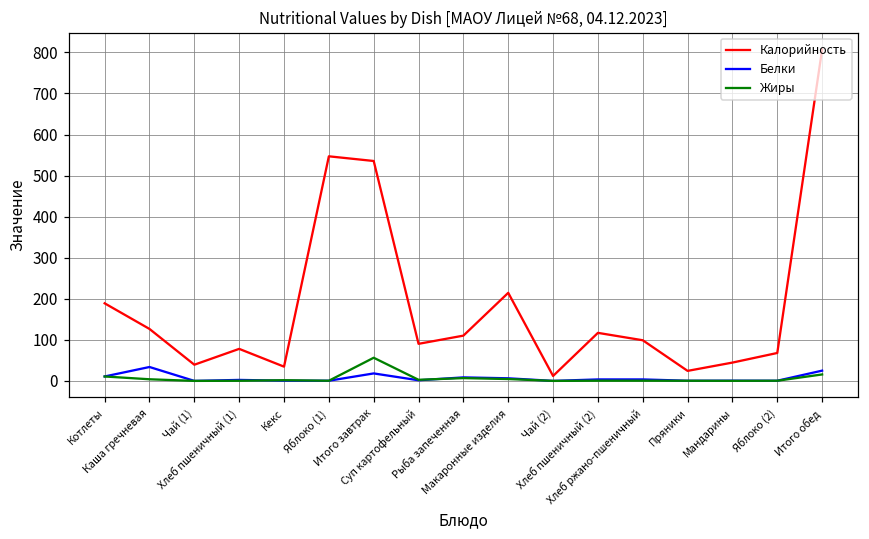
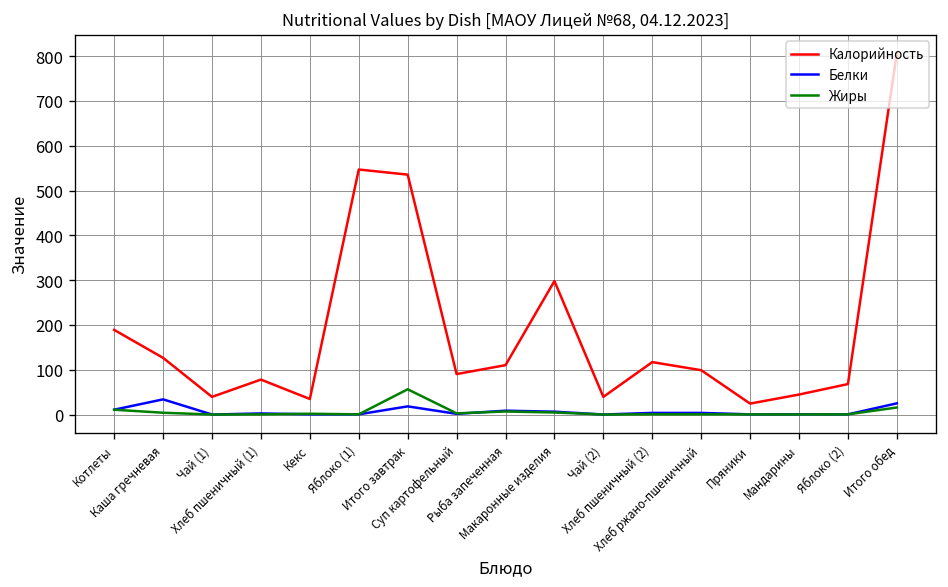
  {
    "Калорийность": {
      "Котлеты": 190,
      "Каша гречневая": 130,
      "Чай (1)": 40,
      "Хлеб пшеничный (1)": 80,
      "Кекс": 30,
      "Яблоко (1)": 550,
      "Итого завтрак": 540,
      "Суп картофельный": 90,
      "Рыба запеченная": 110,
-     "Макаронные изделия": 210,
-     "Чай (2)": 10,
+     "Макаронные изделия": 300,
+     "Чай (2)": 40,
      "Хлеб пшеничный (2)": 120,
      "Хлеб ржано-пшеничный": 100,
      "Пряники": 20,
      "Мандарины": 40,
      "Яблоко (2)": 70
    },
    "Белки": {
      "Каша гречневая": 30,
      "Итого завтрак": 20,
      "Итого обед": 20
    },
    "Жиры": {
      "Каша гречневая": 0,
      "Итого завтрак": 60,
      "Итого обед": 20
    }
  }
